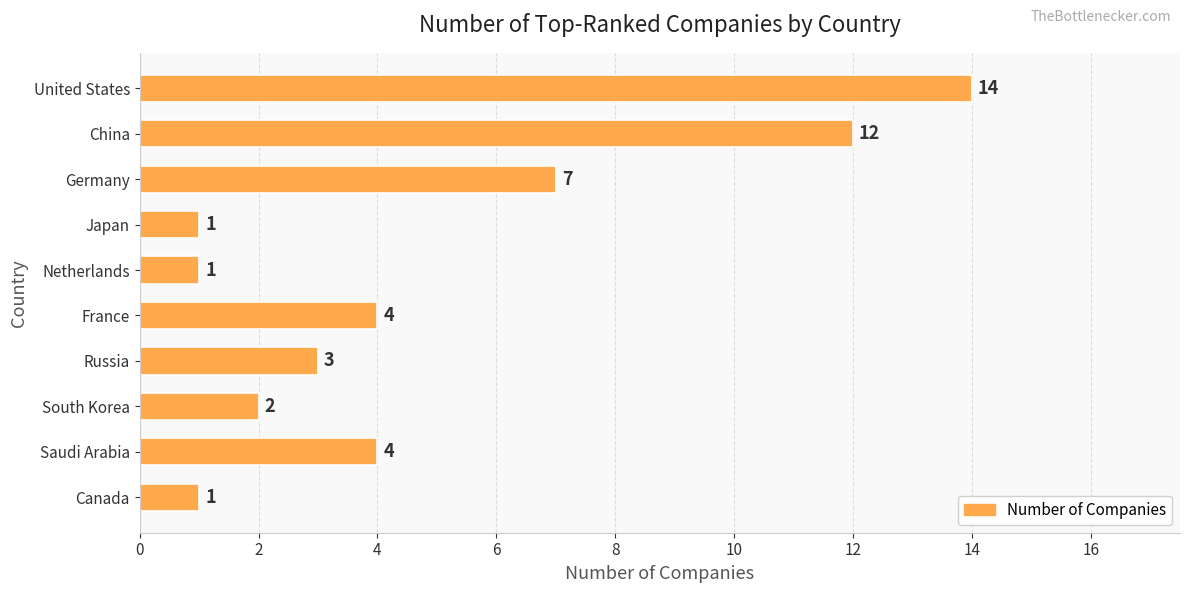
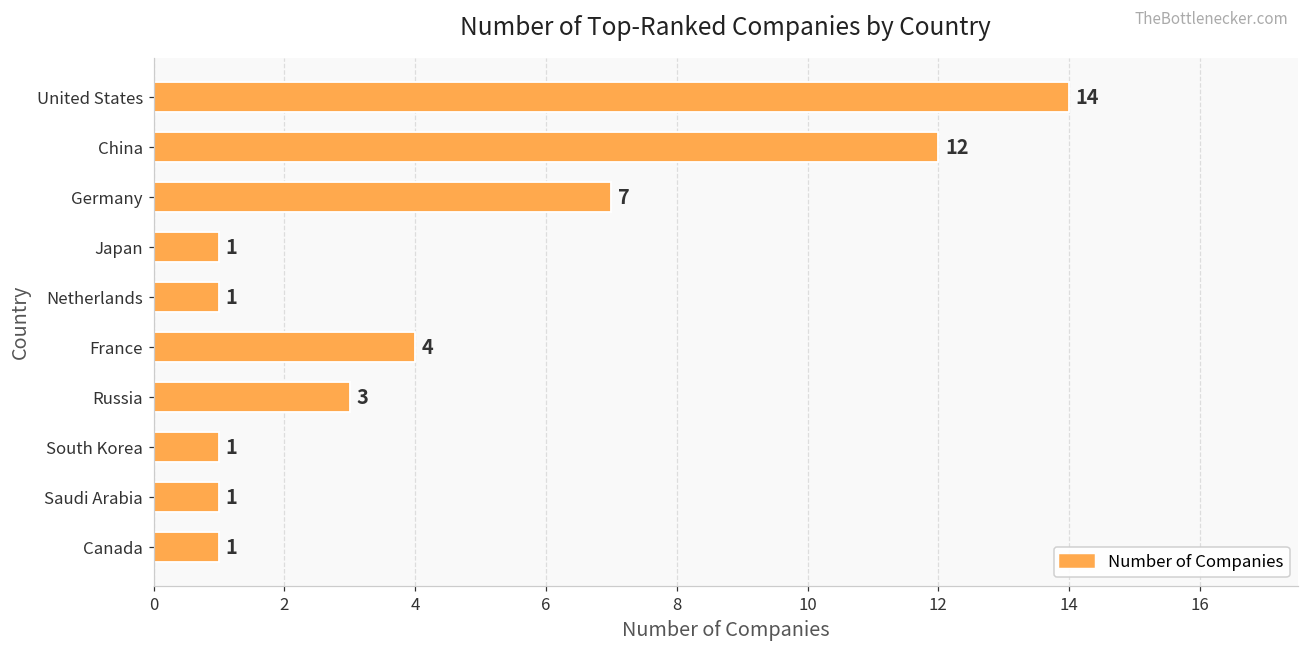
  {
    "United States": 14,
    "China": 12,
    "Germany": 7,
    "Japan": 1,
    "Netherlands": 1,
    "France": 4,
    "Russia": 3,
-   "South Korea": 2,
-   "Saudi Arabia": 4,
+   "South Korea": 1,
+   "Saudi Arabia": 1,
    "Canada": 1
  }
